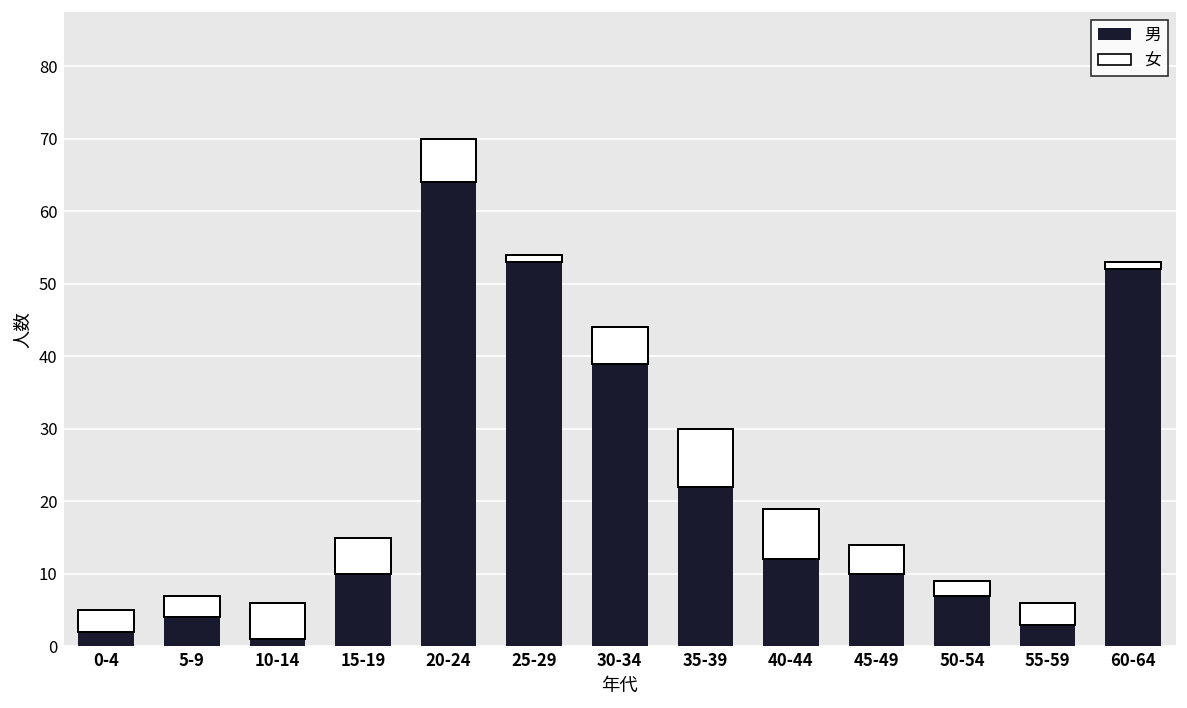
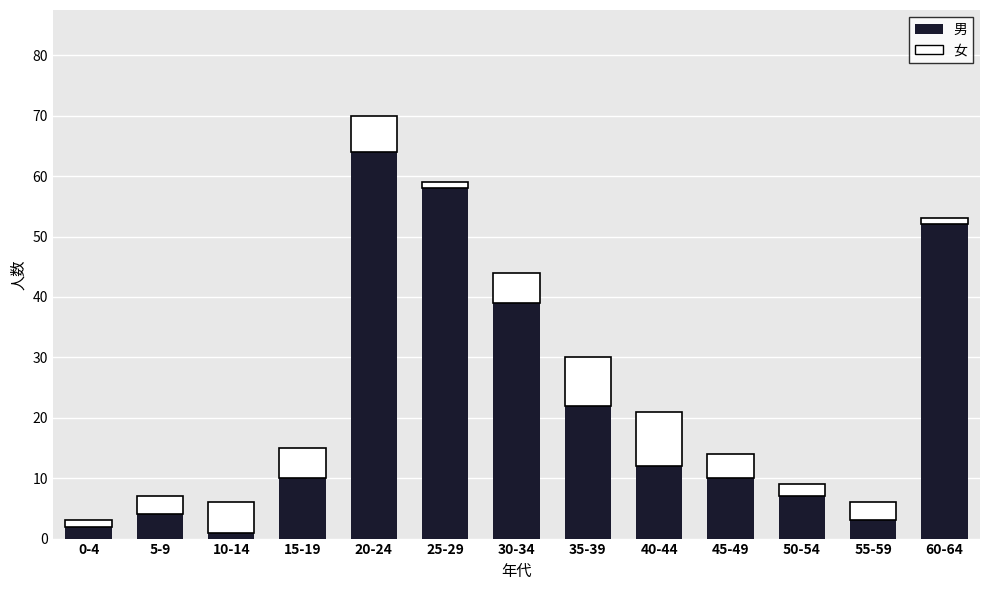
  {
    "男": {
      "0-4": 2,
      "5-9": 4,
      "10-14": 1,
      "15-19": 10,
      "20-24": 64,
-     "25-29": 53,
+     "25-29": 58,
      "30-34": 39,
      "35-39": 22,
      "40-44": 12,
      "45-49": 10,
      "50-54": 7,
      "55-59": 3,
      "60-64": 52
    },
    "女": {
-     "0-4": 3,
+     "0-4": 1,
      "5-9": 3,
      "10-14": 5,
      "15-19": 5,
      "20-24": 6,
      "25-29": 1,
      "30-34": 5,
      "35-39": 8,
-     "40-44": 7,
+     "40-44": 9,
      "45-49": 4,
      "50-54": 2,
      "55-59": 3,
      "60-64": 1
    }
  }
